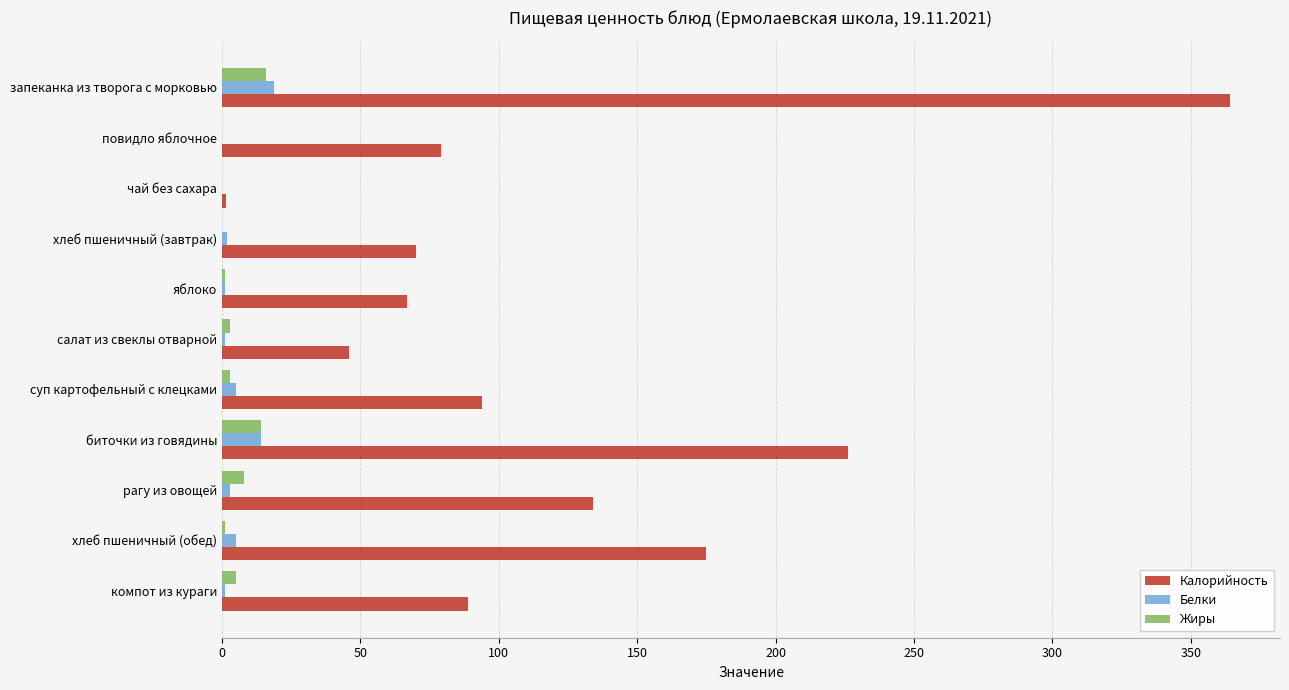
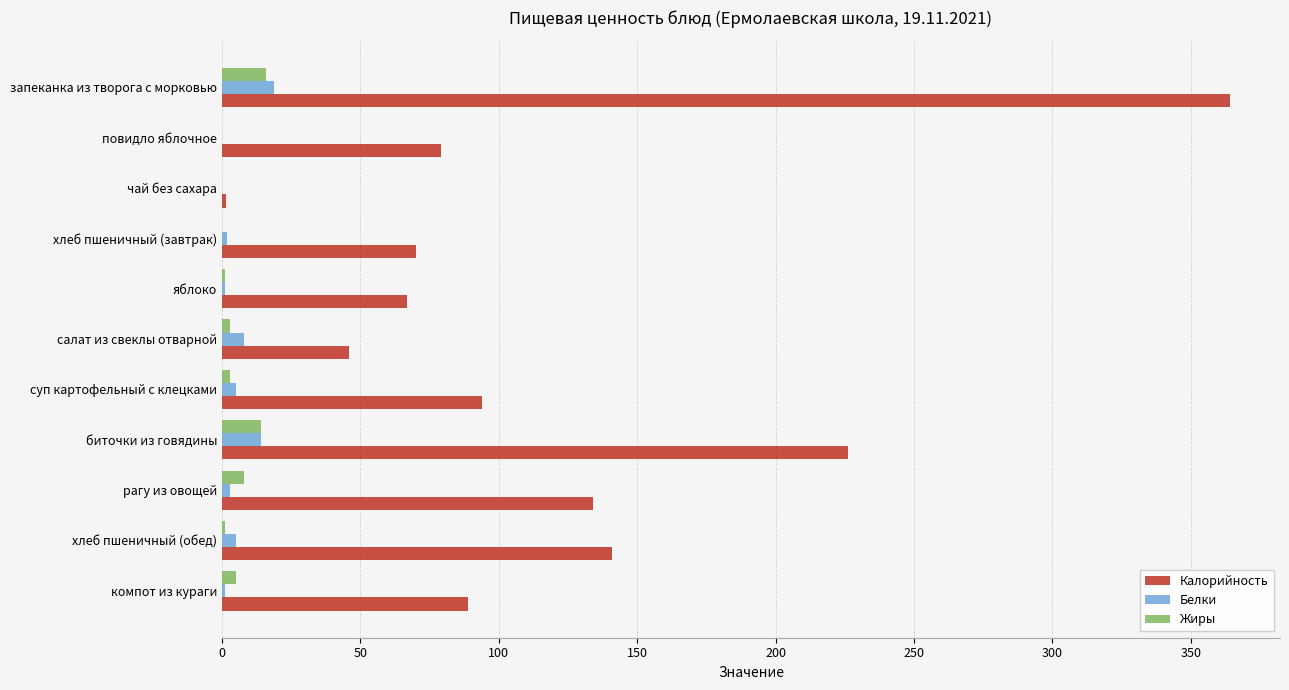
  {
    "Калорийность": {
      "запеканка из творога с морковью": 364,
      "повидло яблочное": 79,
      "чай без сахара": 1,
      "хлеб пшеничный (завтрак)": 70,
      "яблоко": 67,
      "салат из свеклы отварной": 46,
      "суп картофельный с клецками": 94,
      "биточки из говядины": 226,
      "рагу из овощей": 134,
-     "хлеб пшеничный (обед)": 175,
+     "хлеб пшеничный (обед)": 141,
      "компот из кураги": 89
    },
    "Белки": {
      "запеканка из творога с морковью": 19,
      "повидло яблочное": 0,
      "чай без сахара": 0,
      "хлеб пшеничный (завтрак)": 2,
      "яблоко": 1,
-     "салат из свеклы отварной": 1,
+     "салат из свеклы отварной": 8,
      "суп картофельный с клецками": 5,
      "биточки из говядины": 14,
      "рагу из овощей": 3,
      "хлеб пшеничный (обед)": 5,
      "компот из кураги": 1
    },
    "Жиры": {
      "запеканка из творога с морковью": 16,
      "повидло яблочное": 0,
      "чай без сахара": 0,
      "хлеб пшеничный (завтрак)": 0,
      "яблоко": 1,
      "салат из свеклы отварной": 3,
      "суп картофельный с клецками": 3,
      "биточки из говядины": 14,
      "рагу из овощей": 8,
      "хлеб пшеничный (обед)": 1,
      "компот из кураги": 5
    }
  }
